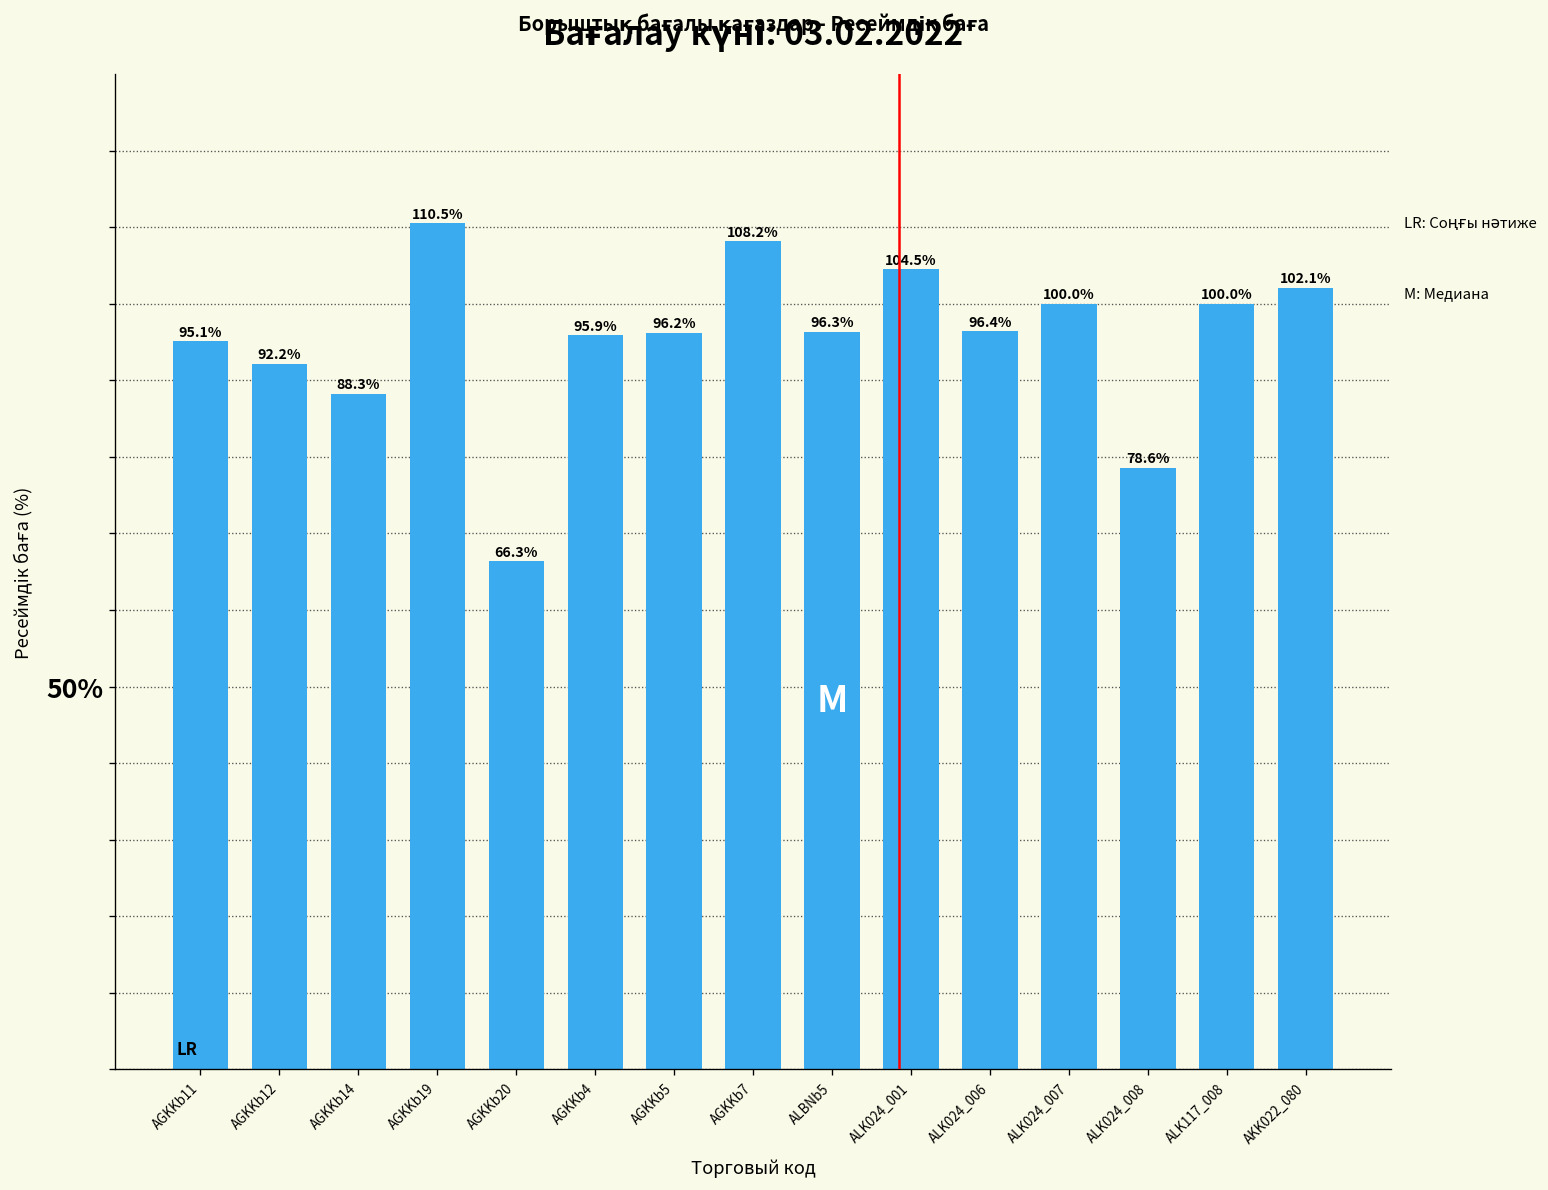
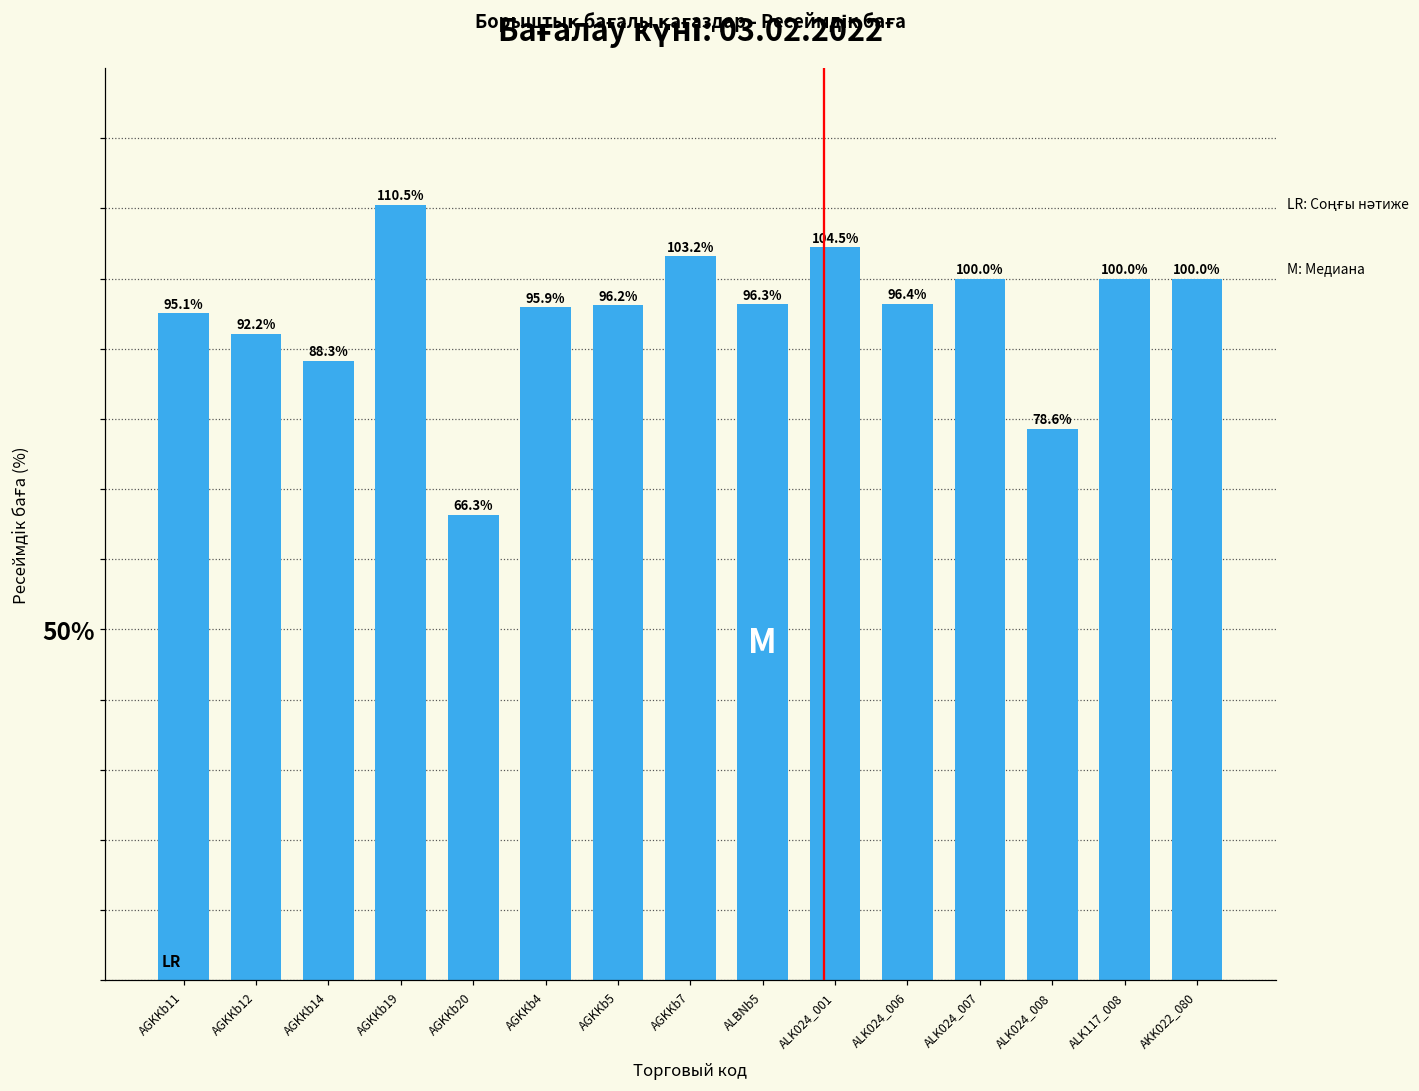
  {
    "AGKKb11": "95.1%",
    "AGKKb12": "92.2%",
    "AGKKb14": "88.3%",
    "AGKKb19": "110.5%",
    "AGKKb20": "66.3%",
    "AGKKb4": "95.9%",
    "AGKKb5": "96.2%",
-   "AGKKb7": "108.2%",
+   "AGKKb7": "103.2%",
    "ALBNb5": "96.3%",
    "ALK024_001": "104.5%",
    "ALK024_006": "96.4%",
    "ALK024_007": "100.0%",
    "ALK024_008": "78.6%",
    "ALK117_008": "100.0%",
-   "AKK022_080": "102.1%"
+   "AKK022_080": "100.0%"
  }
